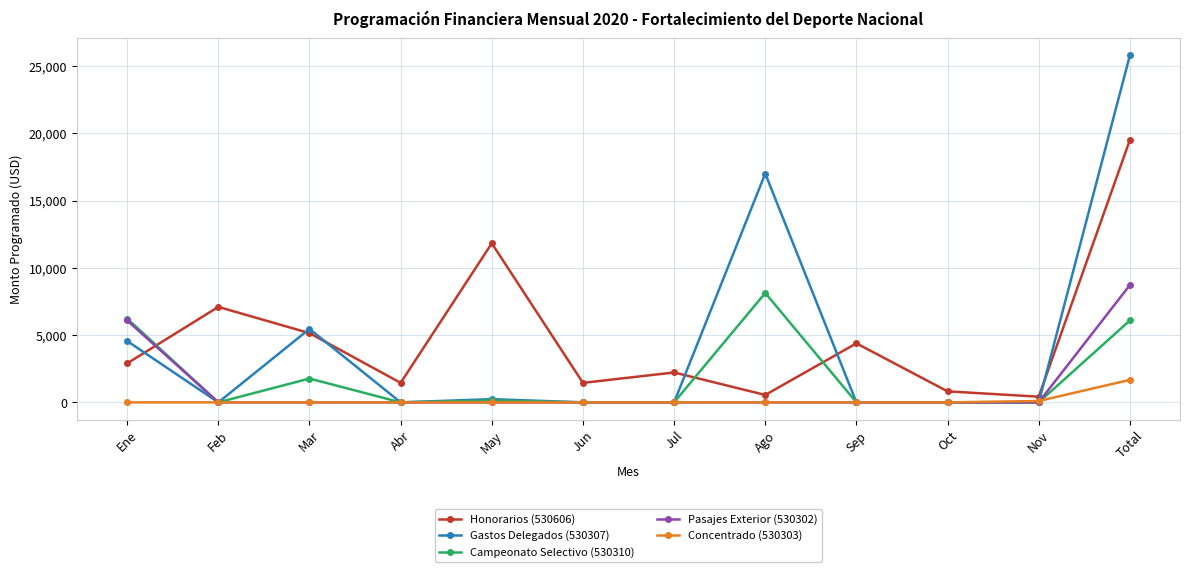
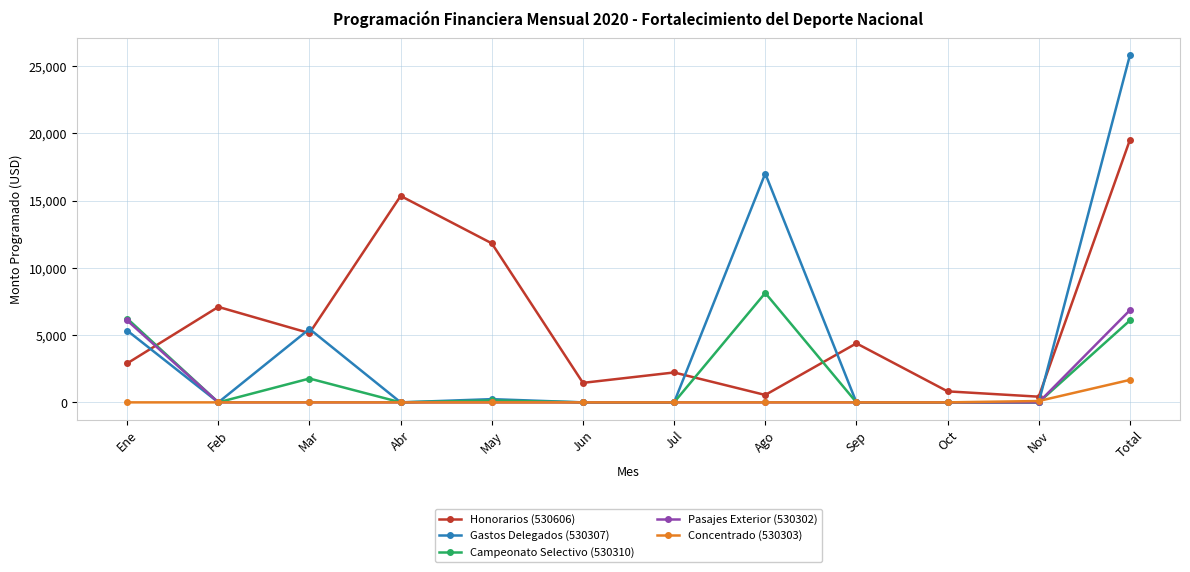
  {
    "Honorarios (530606)": {
      "Ene": "2,900",
      "Feb": "7,100",
      "Mar": "5,100",
-     "Abr": "1,500",
+     "Abr": "15,400",
      "May": "11,800",
      "Jun": "1,500",
      "Jul": "2,200",
      "Ago": "600",
      "Sep": "4,400",
      "Oct": "800",
      "Nov": "400",
      "Total": "19,500"
    },
    "Gastos Delegados (530307)": {
-     "Ene": "4,600",
+     "Ene": "5,300",
      "Mar": "5,500",
      "Ago": "17,000",
      "Total": "25,800"
    },
    "Campeonato Selectivo (530310)": {
      "Mar": "1,800",
      "Ago": "8,100",
      "Total": "6,100"
    },
    "Pasajes Exterior (530302)": {
-     "Total": "8,700"
+     "Total": "6,900"
    },
    "Concentrado (530303)": {
      "Ene": "0",
      "Total": "1,700"
    }
  }
